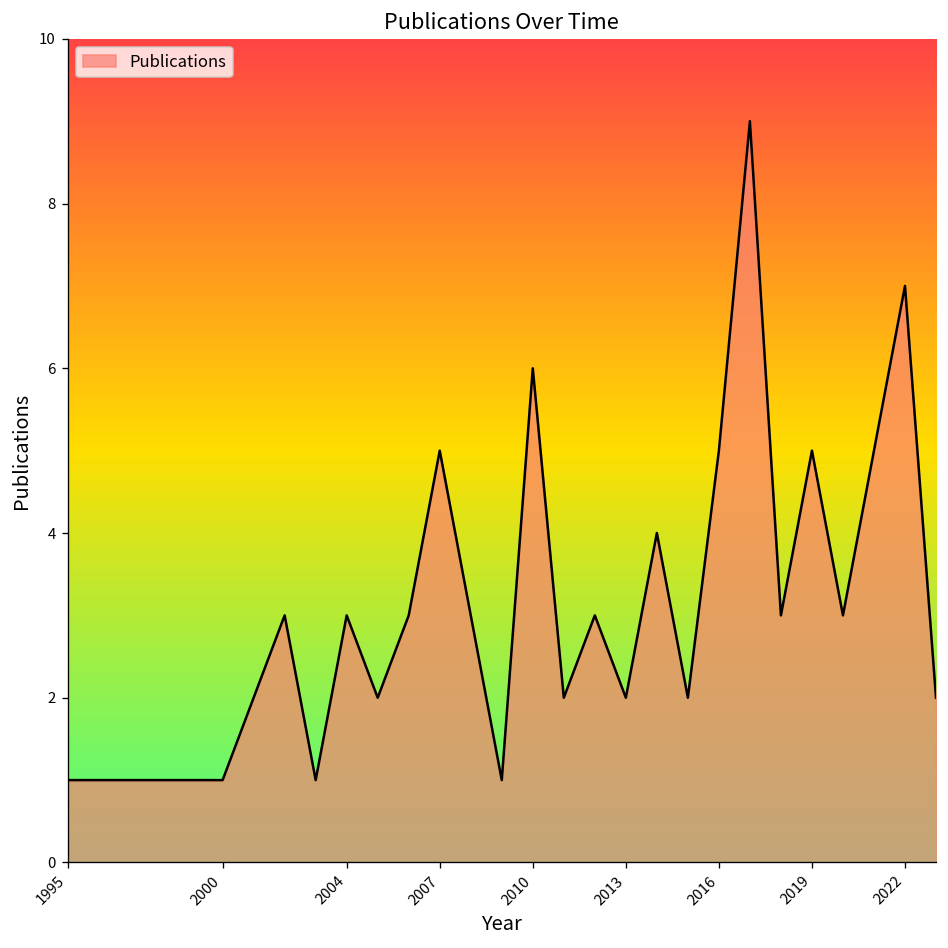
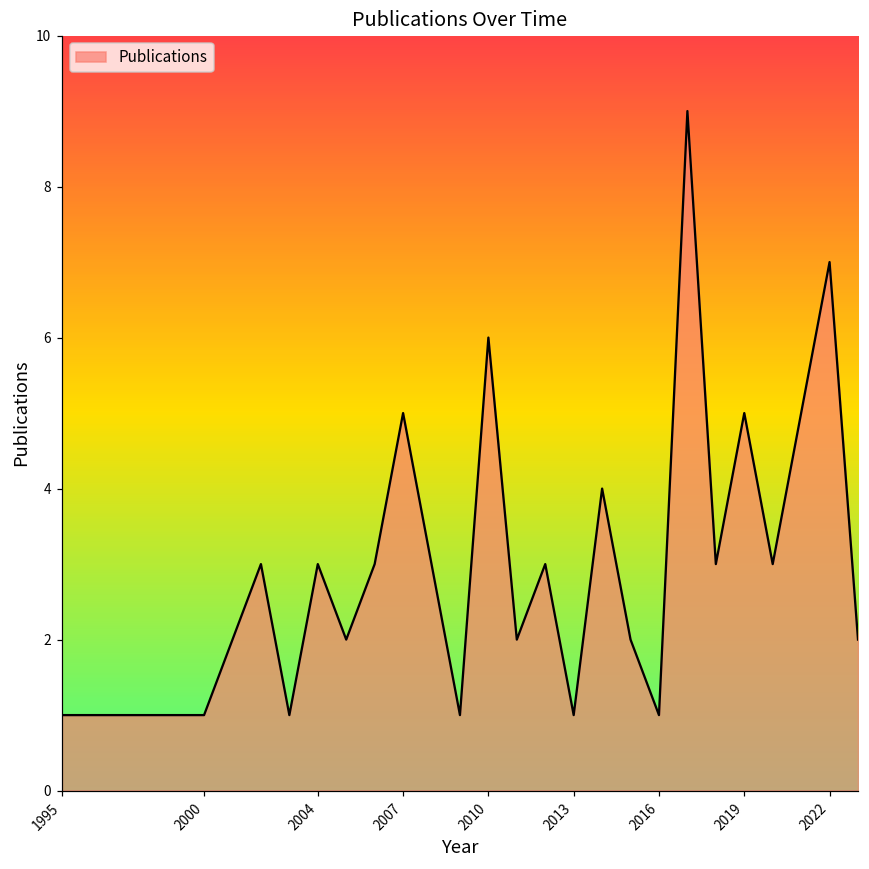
  {
    "1995": 1,
    "2000": 1,
    "2004": 3,
    "2007": 5,
    "2010": 6,
-   "2013": 2,
-   "2016": 5,
+   "2013": 1,
+   "2016": 1,
    "2019": 5,
    "2022": 7
  }
